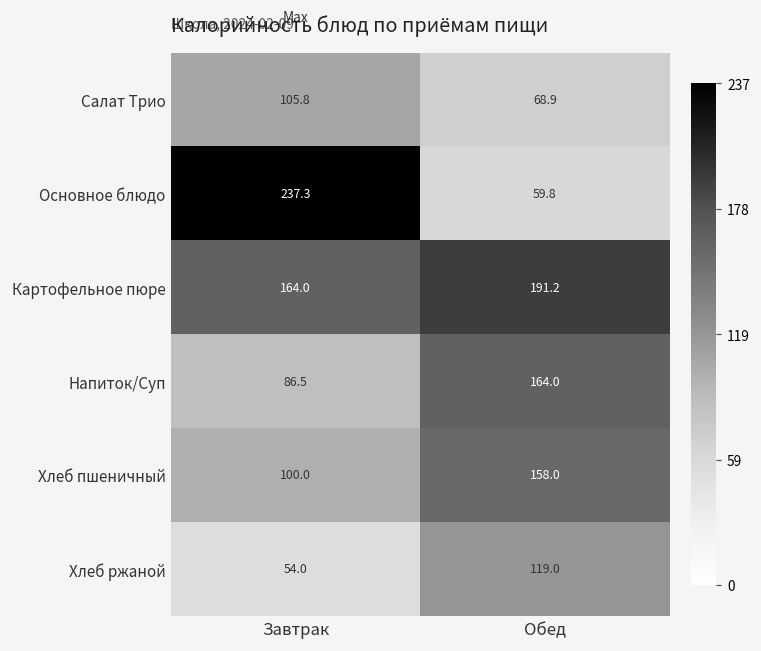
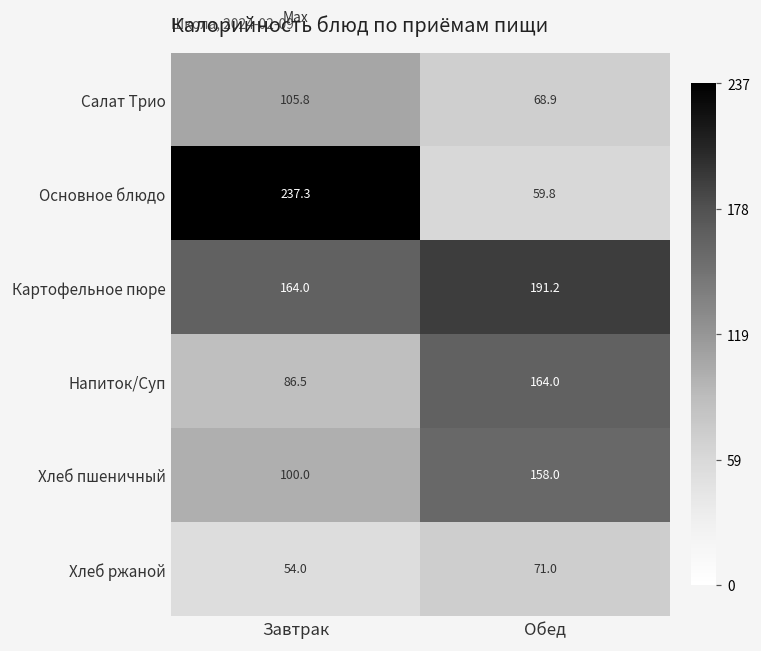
  {
    "Салат Трио": {
      "Завтрак": 105.8,
      "Обед": 68.9
    },
    "Основное блюдо": {
      "Завтрак": 237.3,
      "Обед": 59.8
    },
    "Картофельное пюре": {
      "Завтрак": 164.0,
      "Обед": 191.2
    },
    "Напиток/Суп": {
      "Завтрак": 86.5,
      "Обед": 164.0
    },
    "Хлеб пшеничный": {
      "Завтрак": 100.0,
      "Обед": 158.0
    },
    "Хлеб ржаной": {
      "Завтрак": 54.0,
-     "Обед": 119.0
+     "Обед": 71.0
    }
  }
